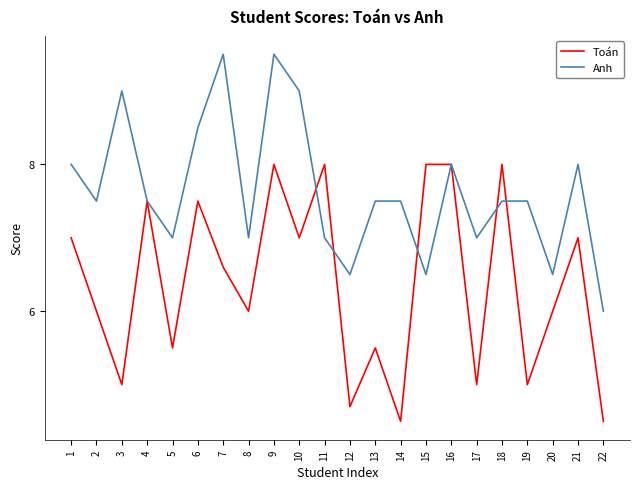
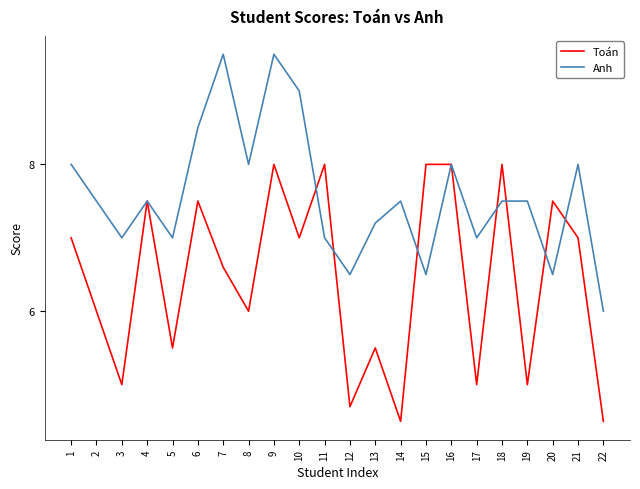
  {
    "Toán": {
      "1": 7.0,
      "2": 6.0,
      "3": 5.0,
      "5": 5.5,
      "6": 7.5,
      "7": 6.6,
      "8": 6.0,
      "9": 8.0,
      "10": 7.0,
      "11": 8.0,
      "12": 4.7,
      "13": 5.5,
      "14": 4.5,
      "15": 8.0,
      "17": 5.0,
      "18": 8.0,
      "19": 5.0,
-     "20": 6.0,
+     "20": 7.5,
      "21": 7.0,
      "22": 4.5
    },
    "Anh": {
      "1": 8.0,
      "2": 7.5,
-     "3": 9,
+     "3": 7,
      "5": 7.0,
      "6": 8.5,
      "7": 9.5,
-     "8": 7,
+     "8": 8,
      "9": 9.5,
      "10": 9.0,
      "11": 7.0,
      "12": 6.5,
-     "13": 7.5,
+     "13": 7.2,
      "14": 7.5,
      "15": 6.5,
      "17": 7.0,
      "18": 7.5,
      "19": 7.5,
      "20": 6.5,
      "21": 8.0,
      "22": 6.0
    }
  }
